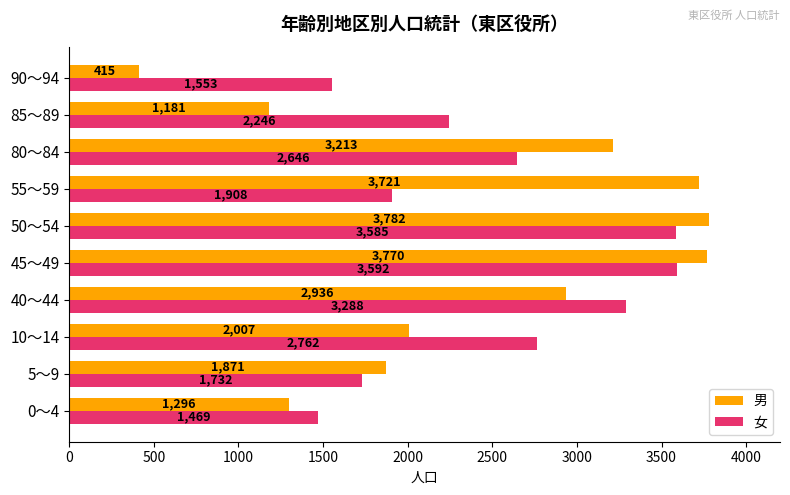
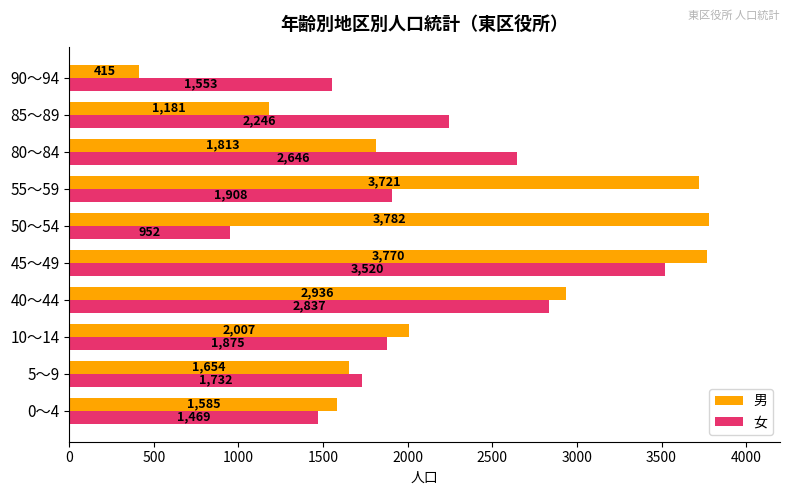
  {
    "男": {
      "90～94": "415",
      "85～89": "1,181",
-     "80～84": "3,213",
+     "80～84": "1,813",
      "55～59": "3,721",
      "50～54": "3,782",
      "45～49": "3,770",
      "40～44": "2,936",
      "10～14": "2,007",
-     "5～9": "1,871",
-     "0～4": "1,296"
+     "5～9": "1,654",
+     "0～4": "1,585"
    },
    "女": {
      "90～94": "1,553",
      "85～89": "2,246",
      "80～84": "2,646",
      "55～59": "1,908",
-     "50～54": "3,585",
-     "45～49": "3,592",
-     "40～44": "3,288",
-     "10～14": "2,762",
+     "50～54": "952",
+     "45～49": "3,520",
+     "40～44": "2,837",
+     "10～14": "1,875",
      "5～9": "1,732",
      "0～4": "1,469"
    }
  }
